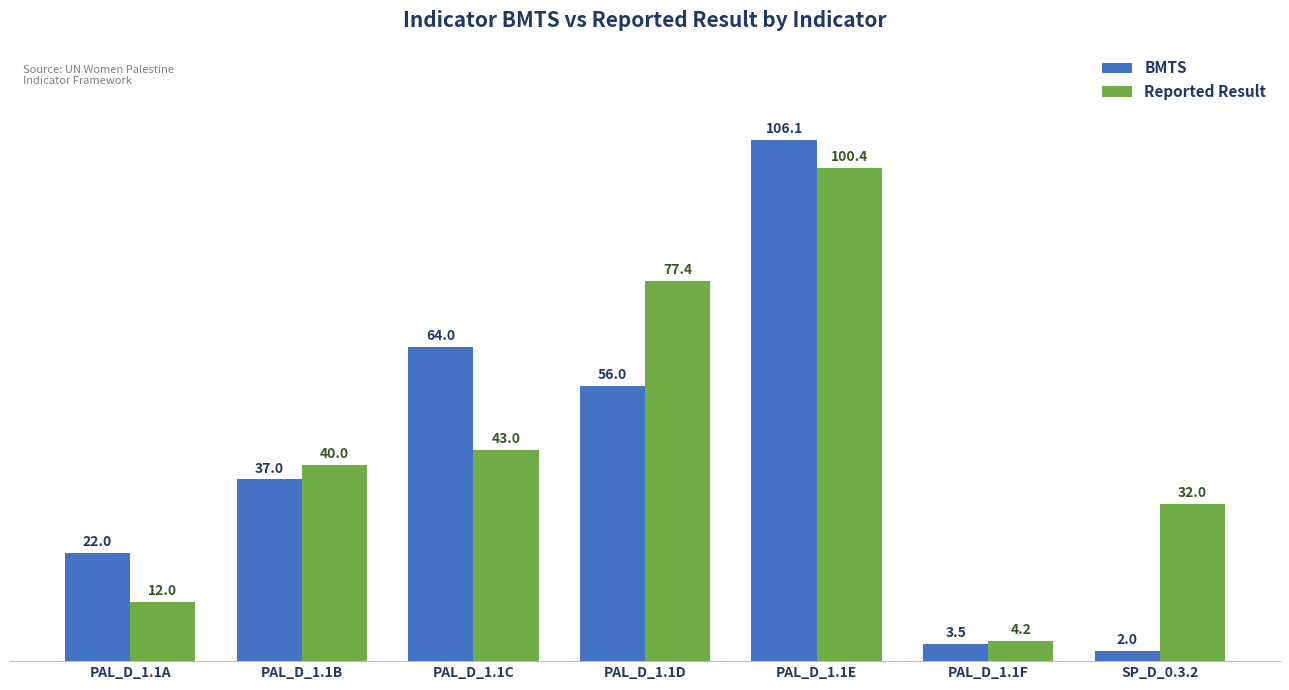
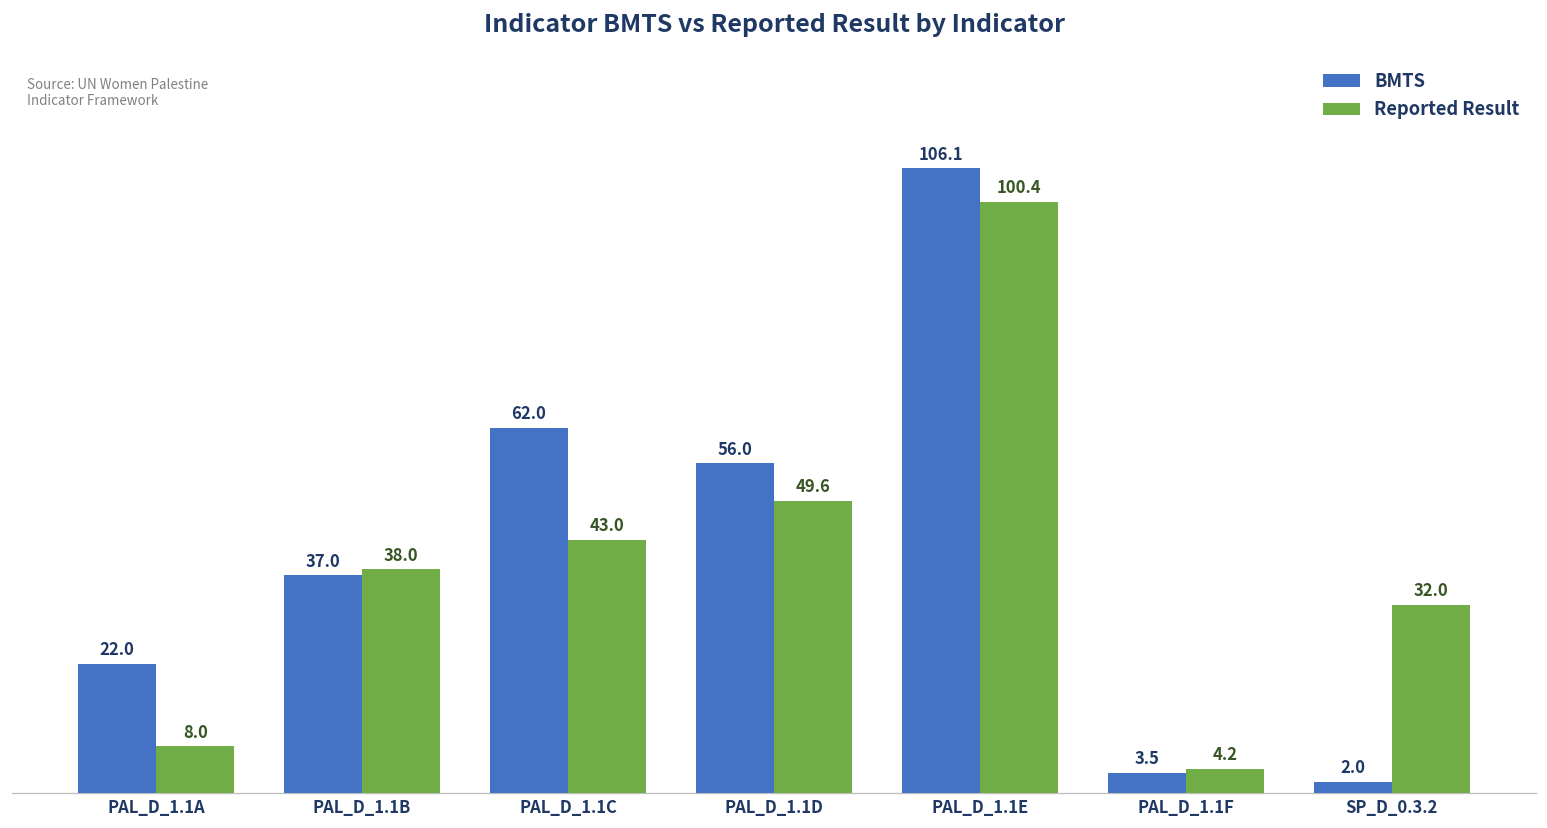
  {
    "BMTS": {
      "PAL_D_1.1A": 22.0,
      "PAL_D_1.1B": 37.0,
-     "PAL_D_1.1C": 64.0,
+     "PAL_D_1.1C": 62.0,
      "PAL_D_1.1D": 56.0,
      "PAL_D_1.1E": 106.1,
      "PAL_D_1.1F": 3.5,
      "SP_D_0.3.2": 2.0
    },
    "Reported Result": {
-     "PAL_D_1.1A": 12.0,
-     "PAL_D_1.1B": 40.0,
+     "PAL_D_1.1A": 8.0,
+     "PAL_D_1.1B": 38.0,
      "PAL_D_1.1C": 43.0,
-     "PAL_D_1.1D": 77.4,
+     "PAL_D_1.1D": 49.6,
      "PAL_D_1.1E": 100.4,
      "PAL_D_1.1F": 4.2,
      "SP_D_0.3.2": 32.0
    }
  }
